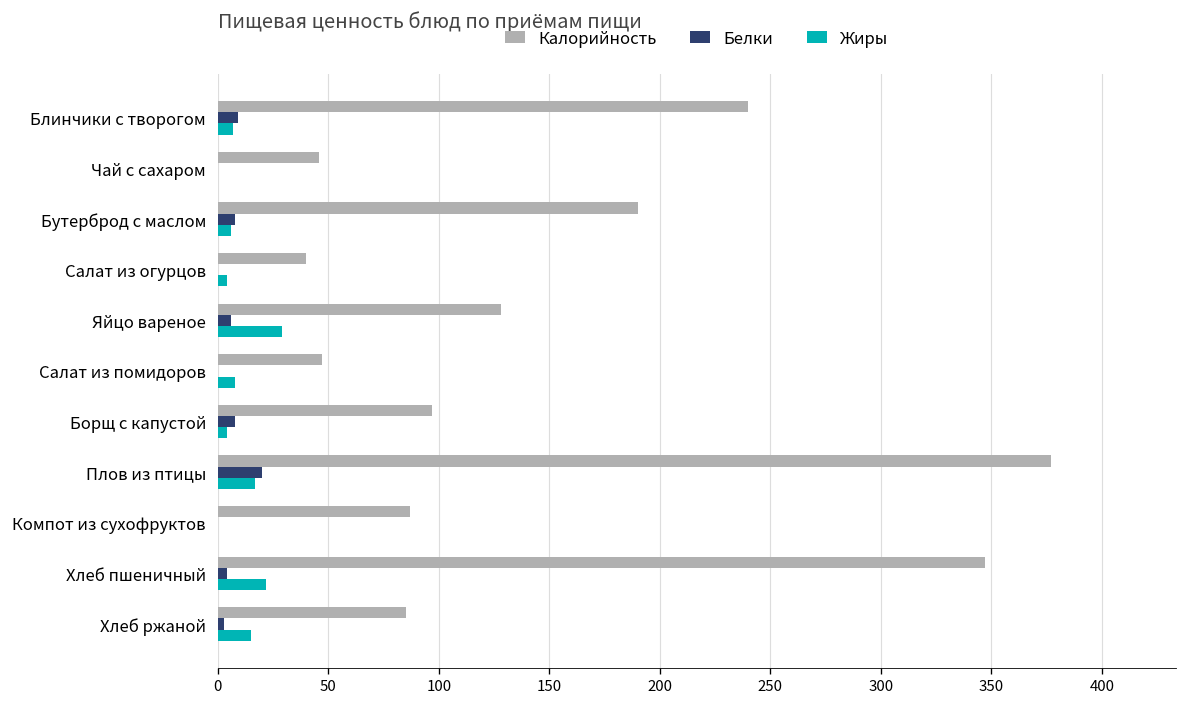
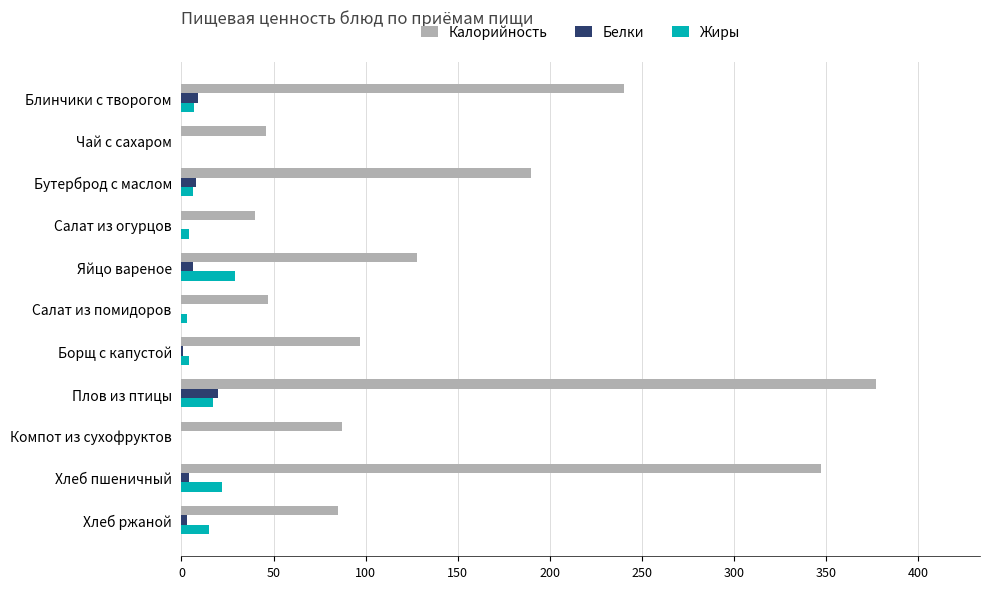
  {
    "Калорийность": {
      "Блинчики с творогом": 240,
      "Чай с сахаром": 46,
      "Бутерброд с маслом": 190,
      "Салат из огурцов": 40,
      "Яйцо вареное": 128,
      "Салат из помидоров": 47,
      "Борщ с капустой": 97,
      "Плов из птицы": 377,
      "Компот из сухофруктов": 87,
      "Хлеб пшеничный": 347,
      "Хлеб ржаной": 85
    },
    "Белки": {
      "Блинчики с творогом": 9,
      "Чай с сахаром": 0,
      "Бутерброд с маслом": 8,
      "Салат из огурцов": 0,
      "Яйцо вареное": 6,
      "Салат из помидоров": 0,
-     "Борщ с капустой": 8,
+     "Борщ с капустой": 1,
      "Плов из птицы": 20,
      "Компот из сухофруктов": 0,
      "Хлеб пшеничный": 4,
      "Хлеб ржаной": 3
    },
    "Жиры": {
      "Блинчики с творогом": 7,
      "Чай с сахаром": 0,
      "Бутерброд с маслом": 6,
      "Салат из огурцов": 4,
      "Яйцо вареное": 29,
-     "Салат из помидоров": 8,
+     "Салат из помидоров": 3,
      "Борщ с капустой": 4,
      "Плов из птицы": 17,
      "Компот из сухофруктов": 0,
      "Хлеб пшеничный": 22,
      "Хлеб ржаной": 15
    }
  }
